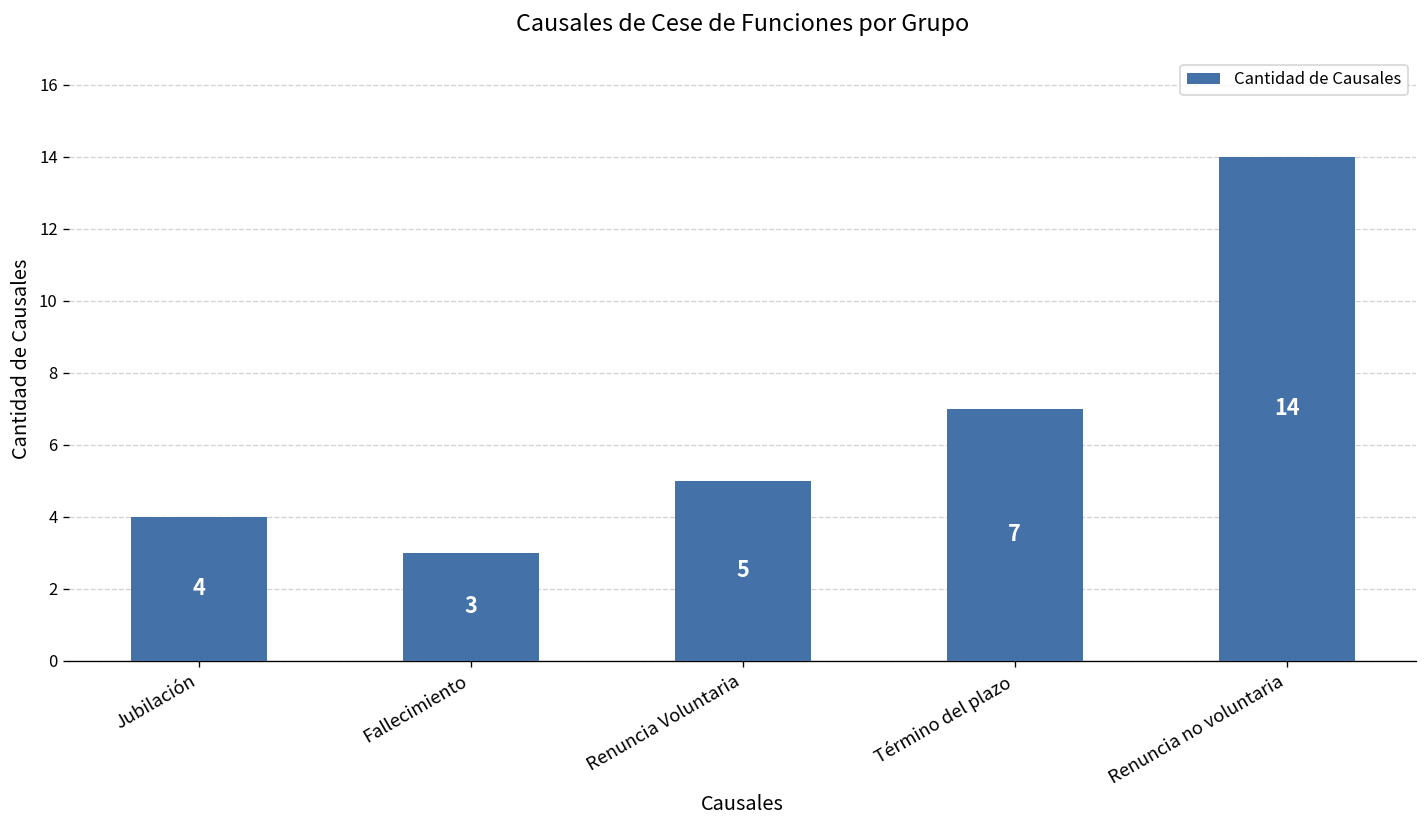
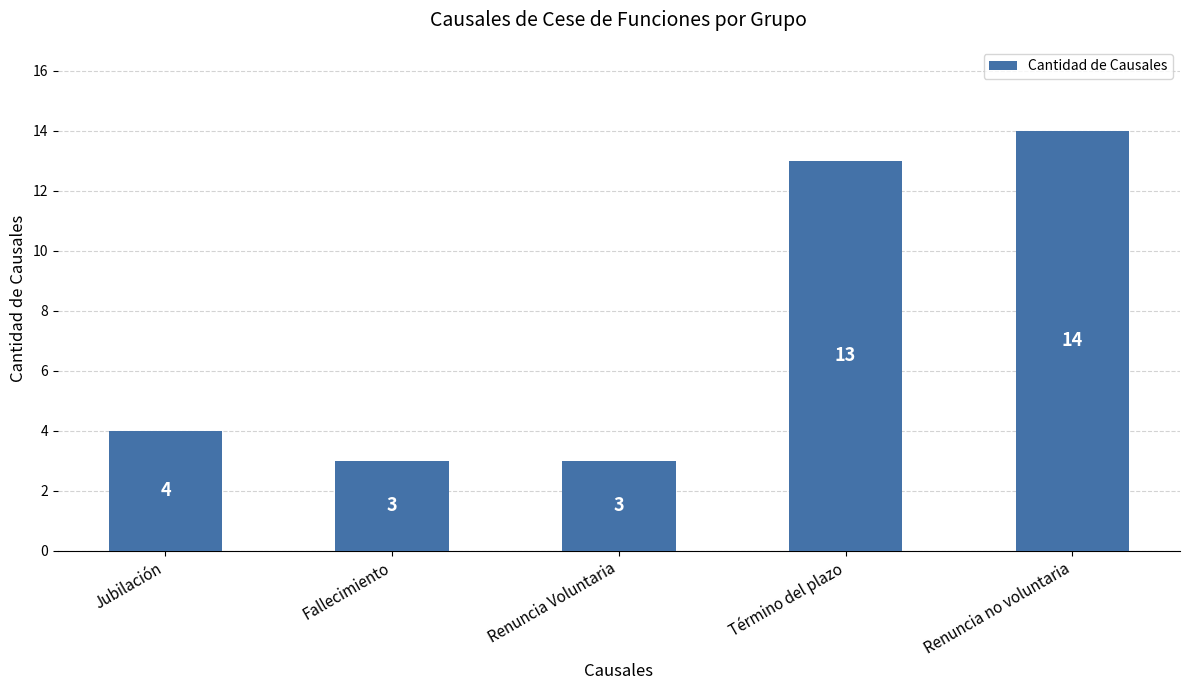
  {
    "Jubilación": 4,
    "Fallecimiento": 3,
-   "Renuncia Voluntaria": 5,
-   "Término del plazo": 7,
+   "Renuncia Voluntaria": 3,
+   "Término del plazo": 13,
    "Renuncia no voluntaria": 14
  }
